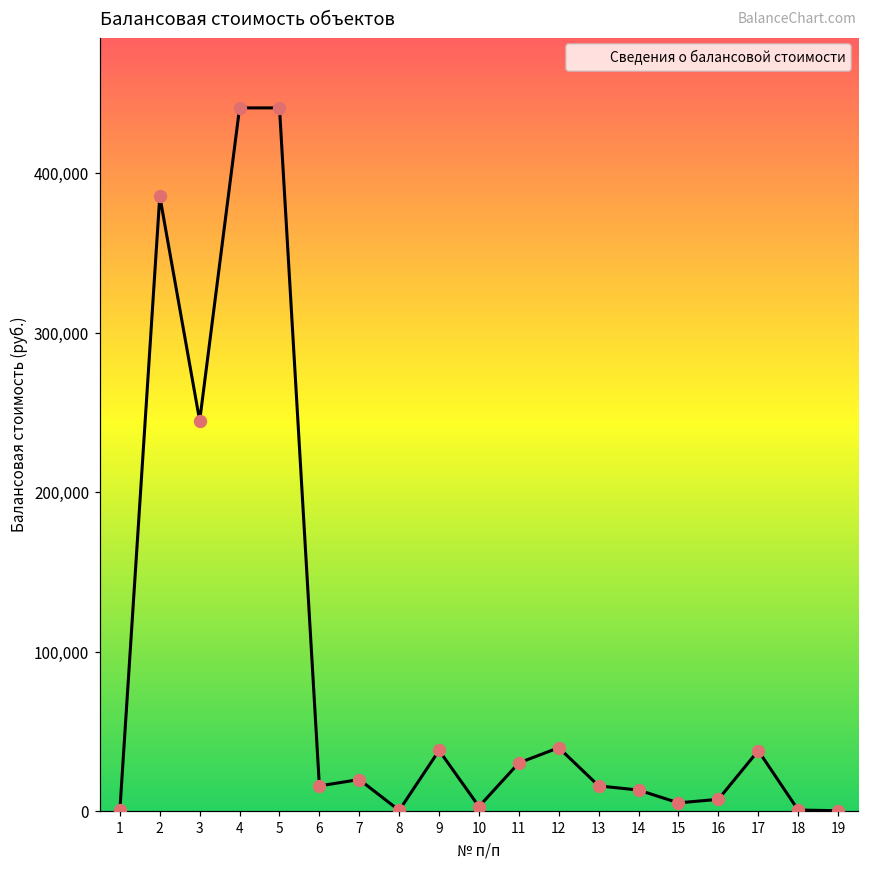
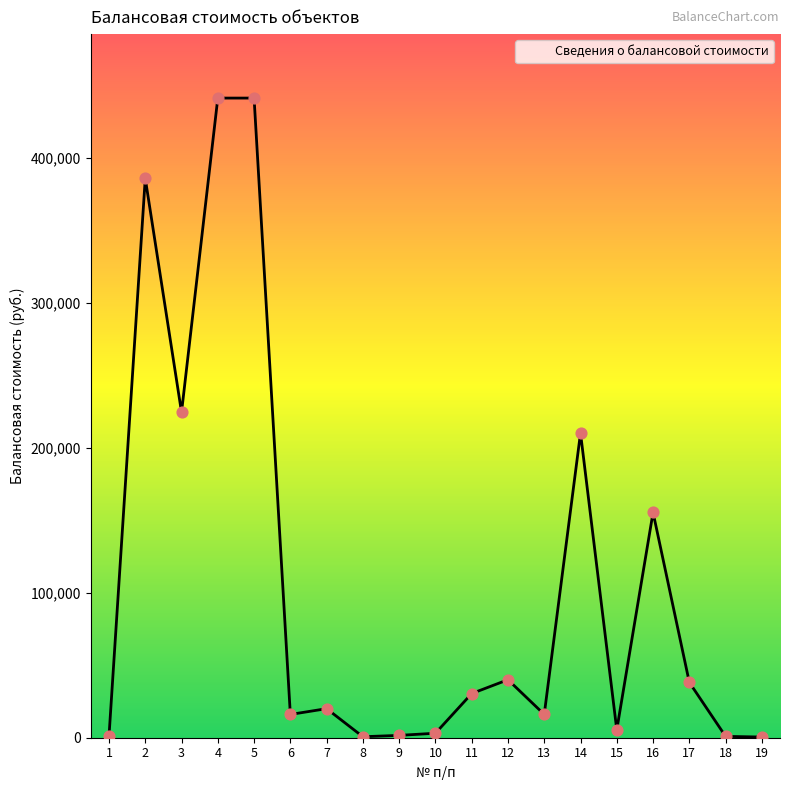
  {
    "1": "1,000",
    "2": "386,000",
-   "3": "245,000",
+   "3": "224,000",
    "4": "441,000",
    "5": "441,000",
    "6": "16,000",
    "7": "20,000",
    "8": "1,000",
-   "9": "38,000",
+   "9": "2,000",
    "10": "3,000",
    "11": "30,000",
    "12": "40,000",
    "13": "16,000",
-   "14": "13,000",
+   "14": "210,000",
    "15": "5,000",
-   "16": "8,000",
+   "16": "155,000",
    "17": "38,000",
    "18": "1,000",
    "19": "0"
  }
